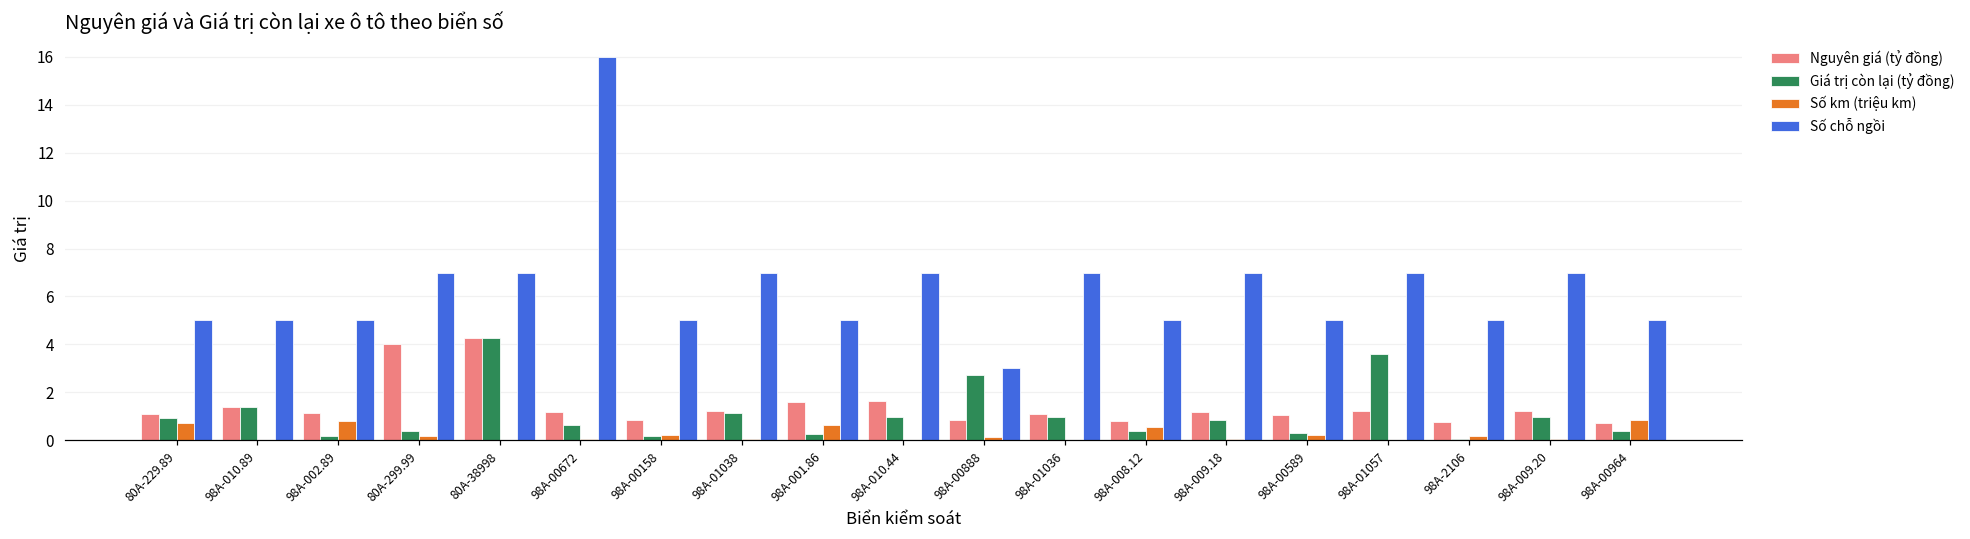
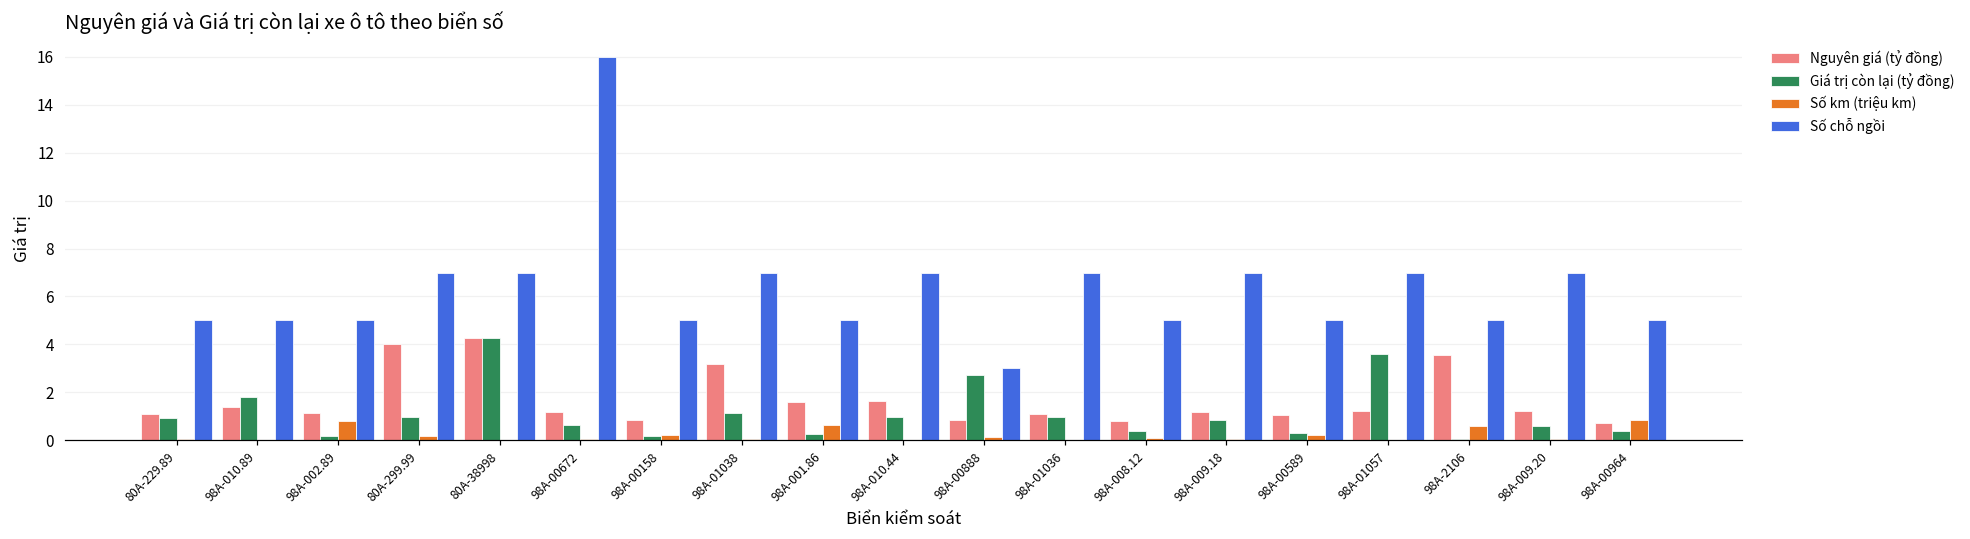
  {
    "Nguyên giá (tỷ đồng)": {
      "80A-229.89": 1.1,
      "98A-010.89": 1.4,
      "98A-002.89": 1.2,
      "80A-299.99": 4.0,
      "80A-38998": 4.3,
      "98A-00672": 1.2,
      "98A-00158": 0.8,
-     "98A-01038": 1.2,
+     "98A-01038": 3.2,
      "98A-001.86": 1.6,
      "98A-010.44": 1.6,
      "98A-00888": 0.8,
      "98A-01036": 1.1,
      "98A-008.12": 0.8,
      "98A-009.18": 1.2,
      "98A-00589": 1.1,
      "98A-01057": 1.2,
-     "98A-2106": 0.8,
+     "98A-2106": 3.6,
      "98A-009.20": 1.2,
      "98A-00964": 0.7
    },
    "Giá trị còn lại (tỷ đồng)": {
      "80A-229.89": 0.9,
-     "98A-010.89": 1.4,
+     "98A-010.89": 1.8,
      "98A-002.89": 0.2,
-     "80A-299.99": 0.4,
+     "80A-299.99": 1.0,
      "80A-38998": 4.3,
      "98A-00672": 0.6,
      "98A-00158": 0.2,
      "98A-01038": 1.1,
      "98A-001.86": 0.3,
      "98A-010.44": 1.0,
      "98A-00888": 2.7,
      "98A-01036": 1.0,
      "98A-008.12": 0.4,
      "98A-009.18": 0.8,
      "98A-00589": 0.3,
      "98A-01057": 3.6,
-     "98A-009.20": 1.0,
+     "98A-009.20": 0.6,
      "98A-00964": 0.4
    },
    "Số km (triệu km)": {
-     "80A-229.89": 0.7,
+     "80A-229.89": 0.1,
      "98A-002.89": 0.8,
      "80A-299.99": 0.2,
      "98A-00158": 0.2,
      "98A-001.86": 0.6,
      "98A-00888": 0.1,
-     "98A-008.12": 0.6,
+     "98A-008.12": 0.1,
      "98A-00589": 0.2,
-     "98A-2106": 0.2,
+     "98A-2106": 0.6,
      "98A-00964": 0.9
    },
    "Số chỗ ngồi": {
      "80A-229.89": 5.0,
      "98A-010.89": 5.0,
      "98A-002.89": 5.0,
      "80A-299.99": 7.0,
      "80A-38998": 7.0,
      "98A-00672": 16.0,
      "98A-00158": 5.0,
      "98A-01038": 7.0,
      "98A-001.86": 5.0,
      "98A-010.44": 7.0,
      "98A-00888": 3.0,
      "98A-01036": 7.0,
      "98A-008.12": 5.0,
      "98A-009.18": 7.0,
      "98A-00589": 5.0,
      "98A-01057": 7.0,
      "98A-2106": 5.0,
      "98A-009.20": 7.0,
      "98A-00964": 5.0
    }
  }
